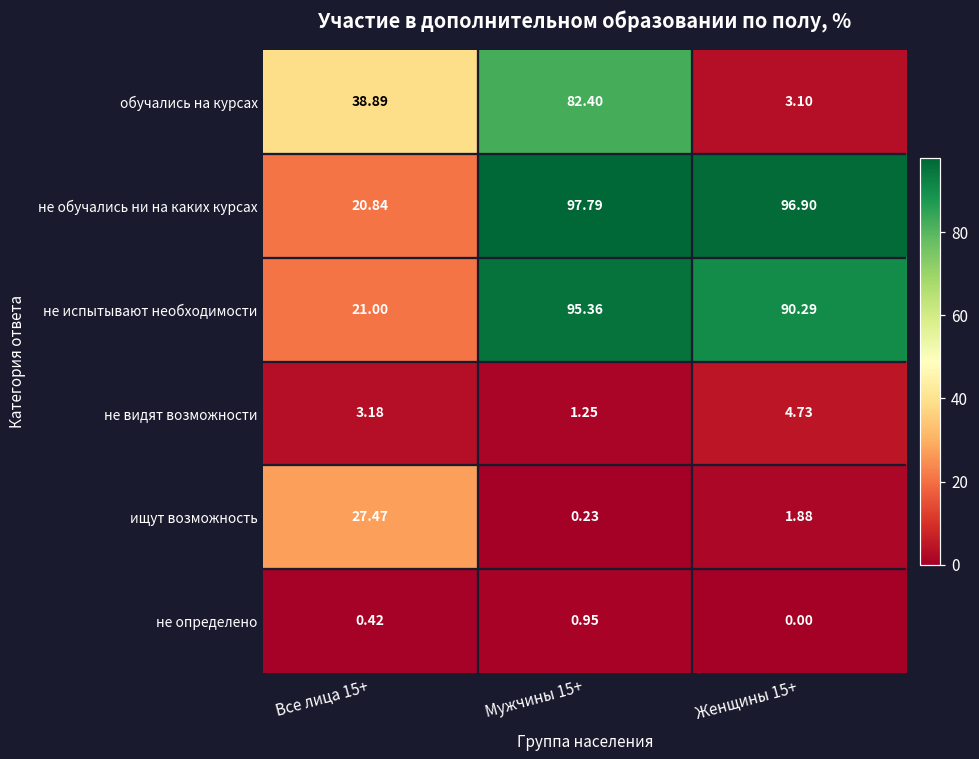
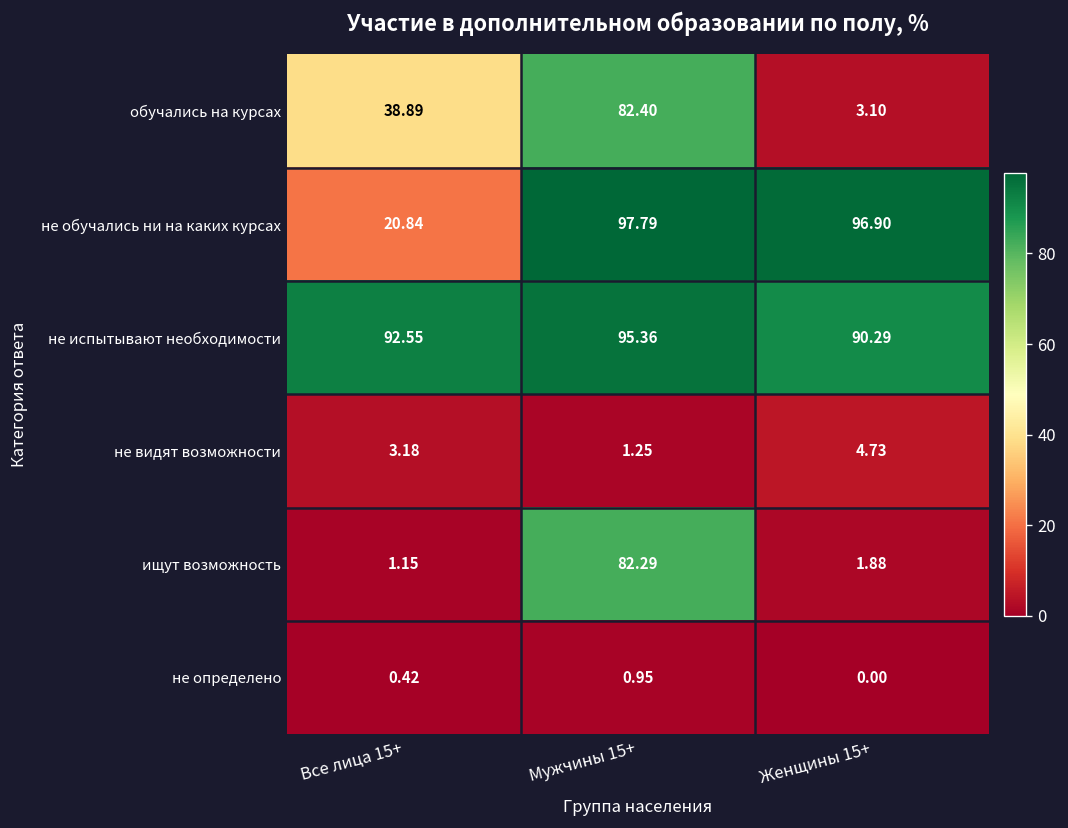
  {
    "обучались на курсах": {
      "Все лица 15+": 38.89,
      "Мужчины 15+": 82.40,
      "Женщины 15+": 3.10
    },
    "не обучались ни на каких курсах": {
      "Все лица 15+": 20.84,
      "Мужчины 15+": 97.79,
      "Женщины 15+": 96.90
    },
    "не испытывают необходимости": {
-     "Все лица 15+": 21.00,
+     "Все лица 15+": 92.55,
      "Мужчины 15+": 95.36,
      "Женщины 15+": 90.29
    },
    "не видят возможности": {
      "Все лица 15+": 3.18,
      "Мужчины 15+": 1.25,
      "Женщины 15+": 4.73
    },
    "ищут возможность": {
-     "Все лица 15+": 27.47,
-     "Мужчины 15+": 0.23,
+     "Все лица 15+": 1.15,
+     "Мужчины 15+": 82.29,
      "Женщины 15+": 1.88
    },
    "не определено": {
      "Все лица 15+": 0.42,
      "Мужчины 15+": 0.95,
      "Женщины 15+": 0.00
    }
  }
